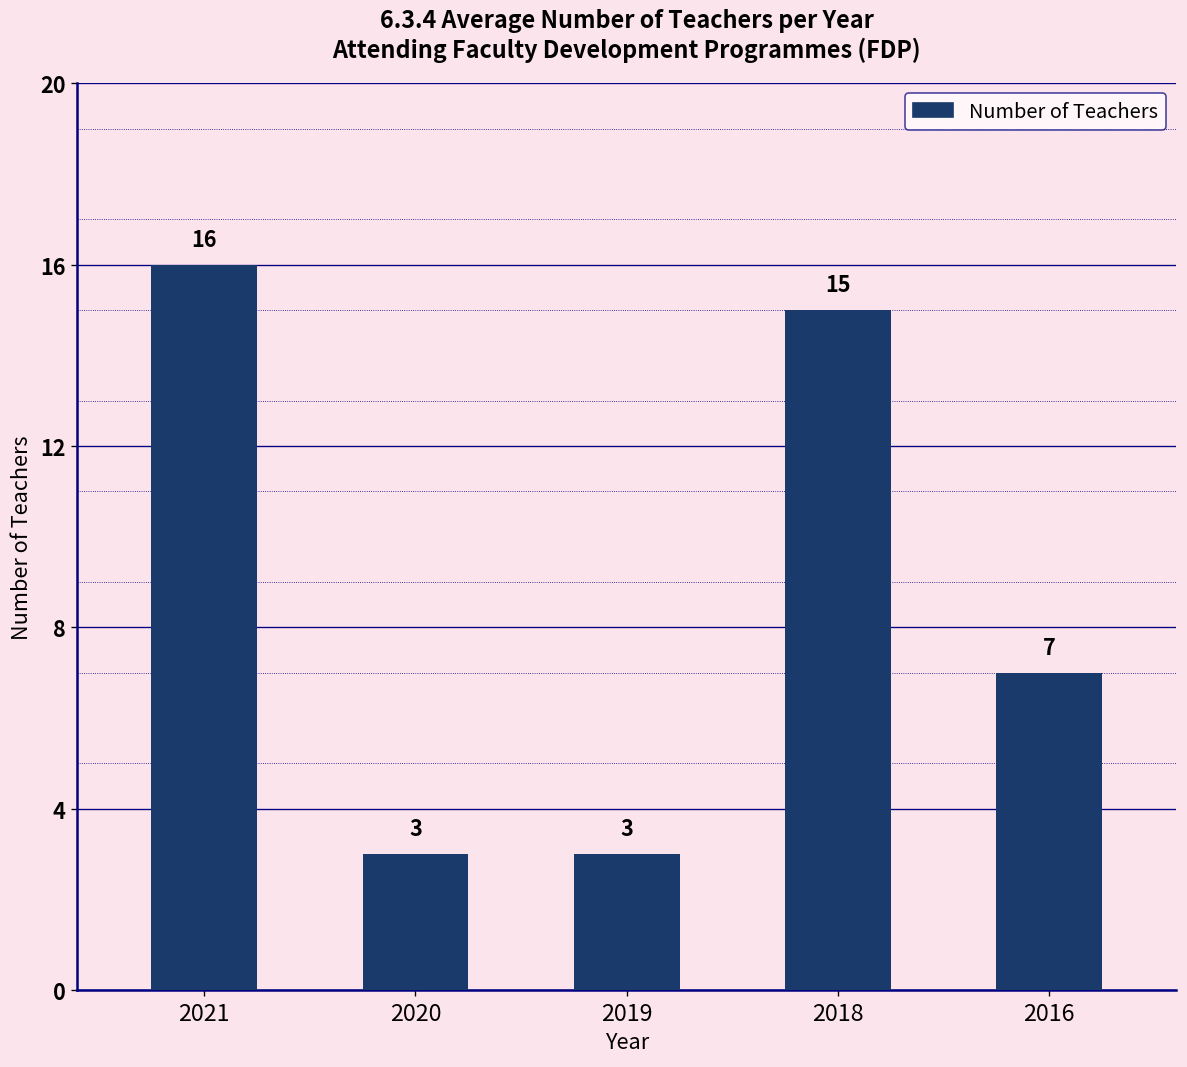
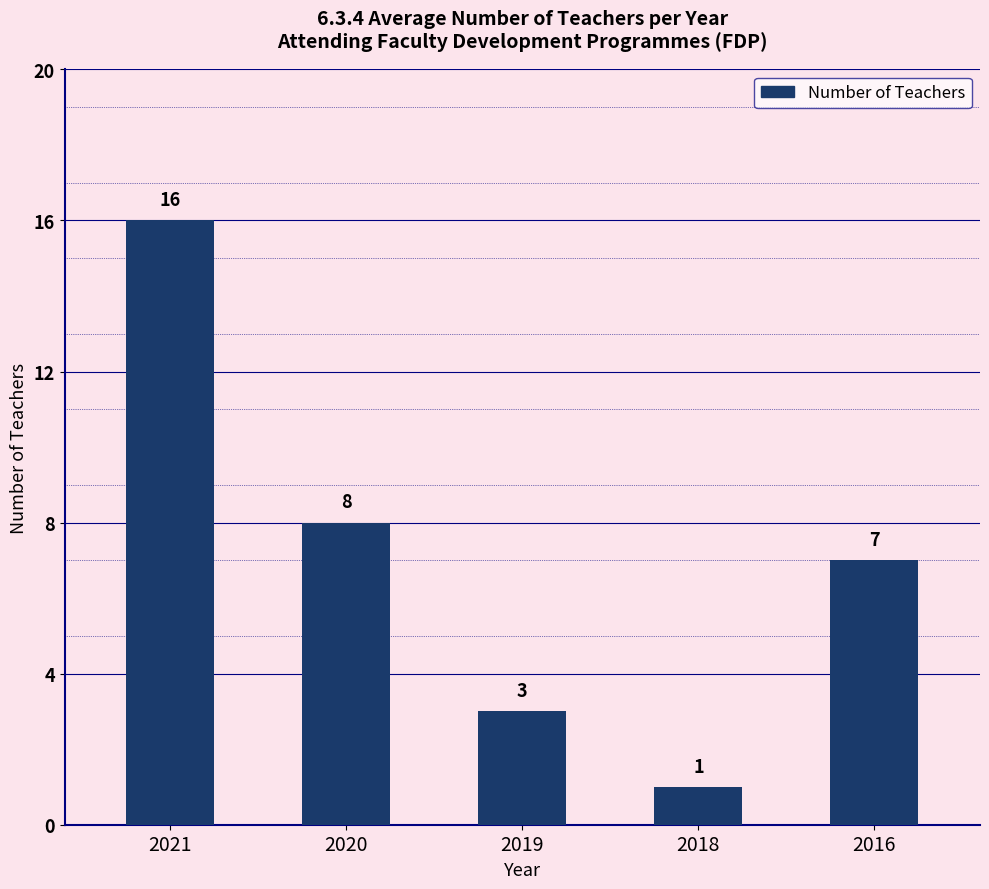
  {
    "2021": 16,
-   "2020": 3,
+   "2020": 8,
    "2019": 3,
-   "2018": 15,
+   "2018": 1,
    "2016": 7
  }
